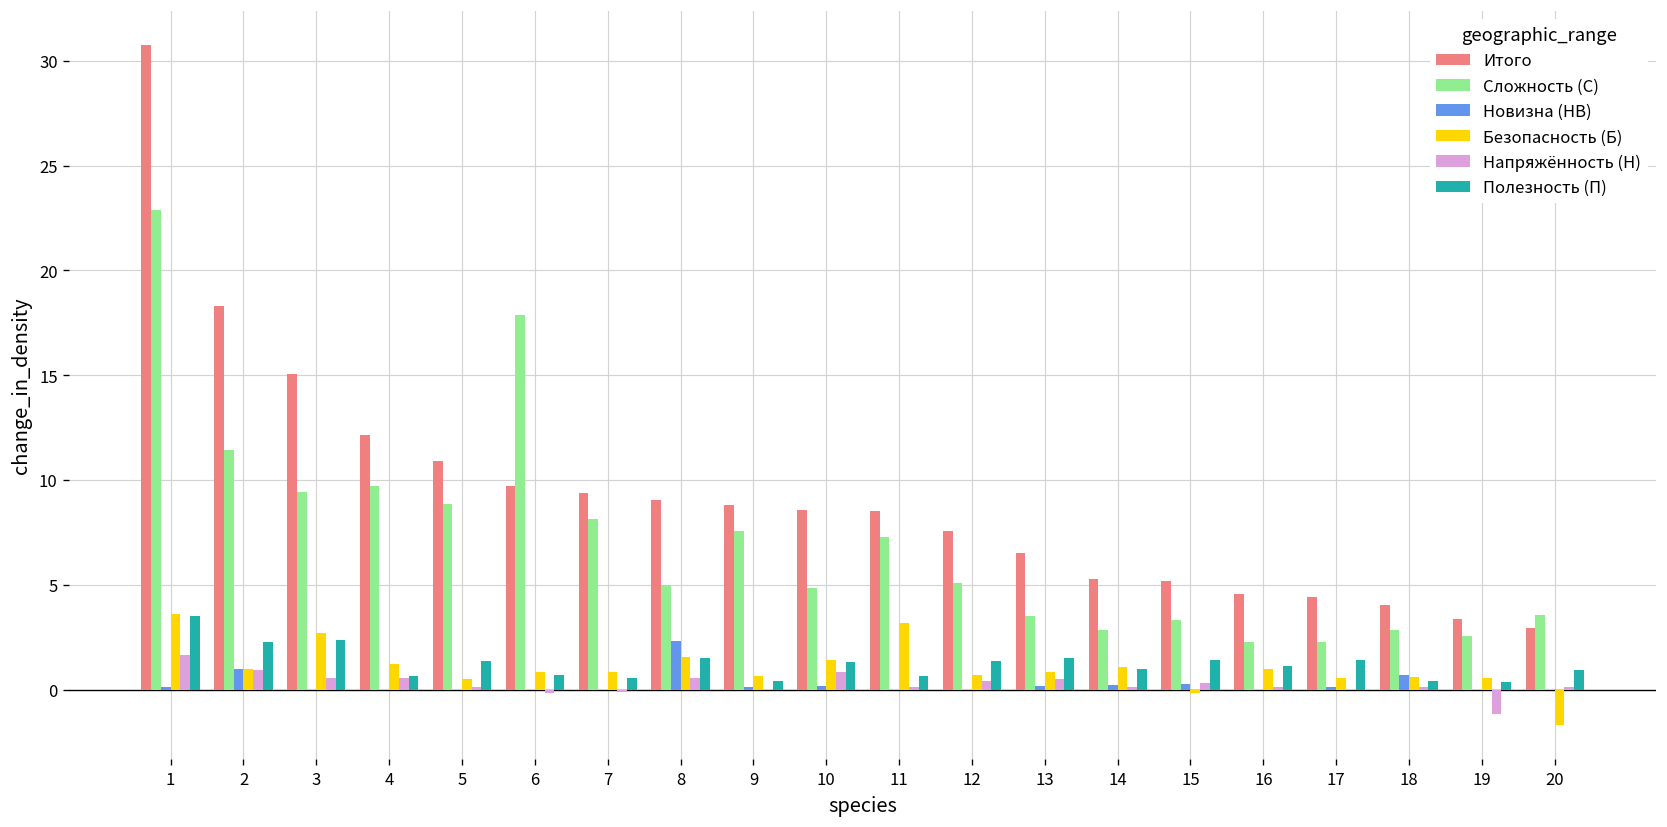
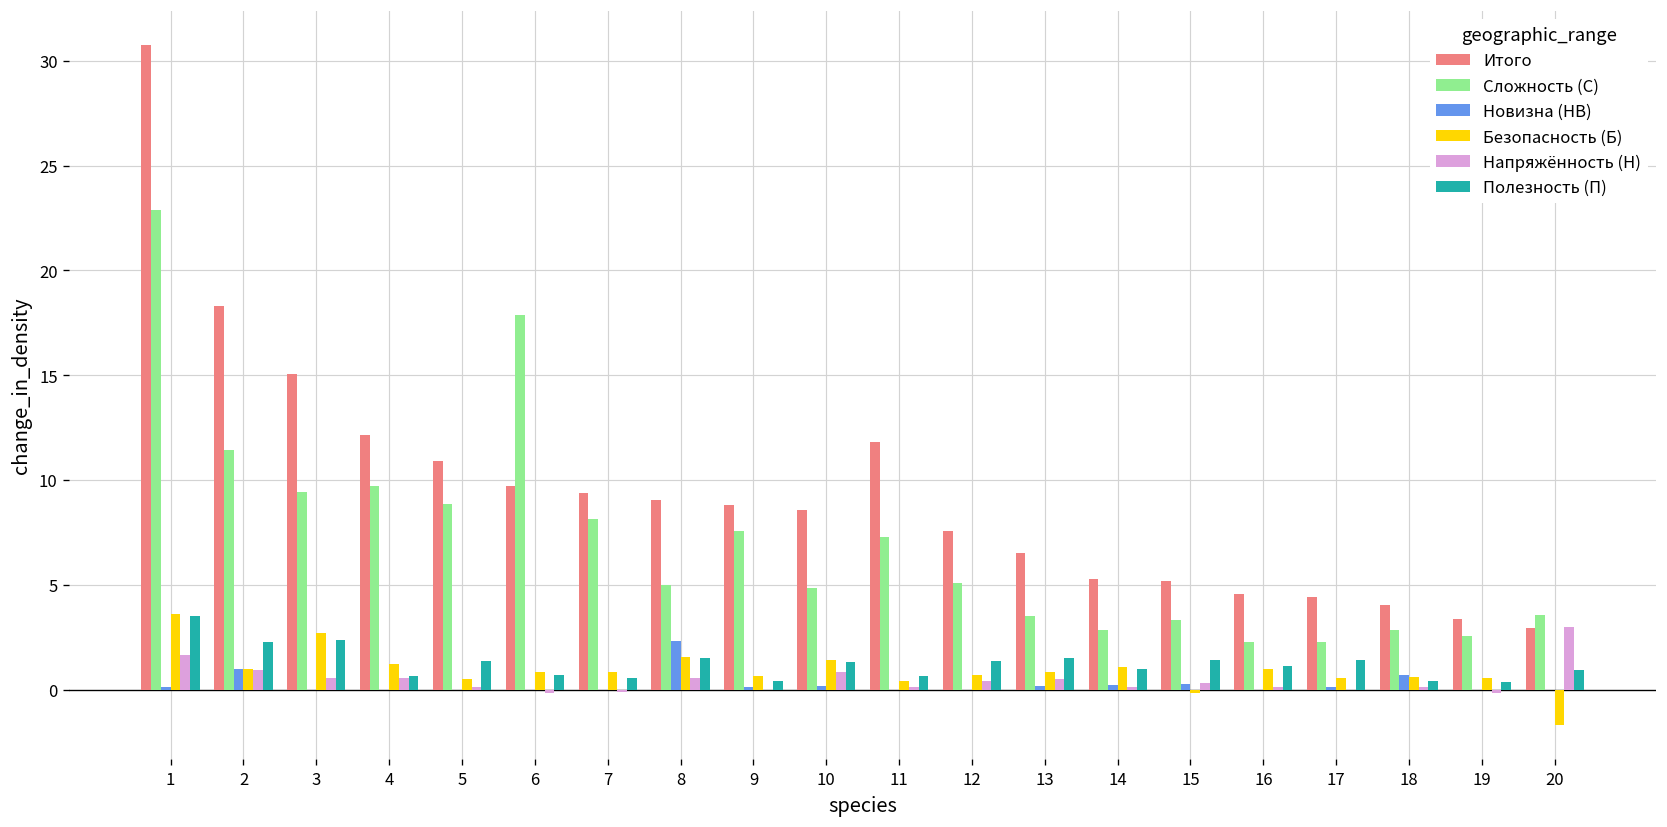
  {
    "Итого": {
      "1": 30.8,
      "2": 18.3,
      "3": 15.1,
      "4": 12.1,
      "5": 10.9,
      "6": 9.7,
      "7": 9.4,
      "8": 9.1,
      "9": 8.8,
      "10": 8.6,
-     "11": 8.5,
+     "11": 11.8,
      "12": 7.6,
      "13": 6.5,
      "14": 5.3,
      "15": 5.2,
      "16": 4.6,
      "17": 4.4,
      "18": 4.0,
      "19": 3.4,
      "20": 2.9
    },
    "Сложность (С)": {
      "1": 22.9,
      "2": 11.4,
      "3": 9.4,
      "4": 9.7,
      "5": 8.9,
      "6": 17.9,
      "7": 8.1,
      "8": 5.0,
      "9": 7.6,
      "10": 4.8,
      "11": 7.3,
      "12": 5.1,
      "13": 3.5,
      "14": 2.9,
      "15": 3.3,
      "16": 2.3,
      "17": 2.3,
      "18": 2.9,
      "19": 2.6,
      "20": 3.6
    },
    "Новизна (НВ)": {
      "2": 1.0,
      "3": 0.0,
      "4": 0.0,
      "5": 0.0,
      "6": 0.0,
      "7": 0.0,
      "8": 2.3,
      "10": 0.2,
      "11": 0.0,
      "12": 0.0,
      "13": 0.2,
      "14": 0.2,
      "15": 0.3,
      "16": 0.0,
      "18": 0.7,
      "19": 0.0,
      "20": 0.0
    },
    "Безопасность (Б)": {
      "1": 3.6,
      "2": 1.0,
      "3": 2.7,
      "4": 1.2,
      "5": 0.5,
      "6": 0.9,
      "7": 0.8,
      "8": 1.6,
      "9": 0.6,
      "10": 1.4,
-     "11": 3.2,
+     "11": 0.4,
      "12": 0.7,
      "13": 0.8,
      "14": 1.1,
      "15": -0.2,
      "16": 1.0,
      "17": 0.6,
      "18": 0.6,
      "19": 0.6,
      "20": -1.7
    },
    "Напряжённость (Н)": {
      "1": 1.6,
      "2": 0.9,
      "3": 0.6,
      "4": 0.6,
      "8": 0.6,
      "9": 0.0,
      "10": 0.8,
      "12": 0.4,
      "13": 0.5,
      "15": 0.3,
      "17": 0.0,
-     "19": -1.2,
-     "20": 0.1
+     "19": -0.1,
+     "20": 3.0
    },
    "Полезность (П)": {
      "1": 3.5,
      "2": 2.3,
      "3": 2.4,
      "4": 0.6,
      "5": 1.4,
      "6": 0.7,
      "7": 0.6,
      "8": 1.5,
      "9": 0.4,
      "10": 1.3,
      "11": 0.6,
      "12": 1.4,
      "13": 1.5,
      "14": 1.0,
      "15": 1.4,
      "16": 1.1,
      "17": 1.4,
      "18": 0.4,
      "19": 0.4,
      "20": 0.9
    }
  }
